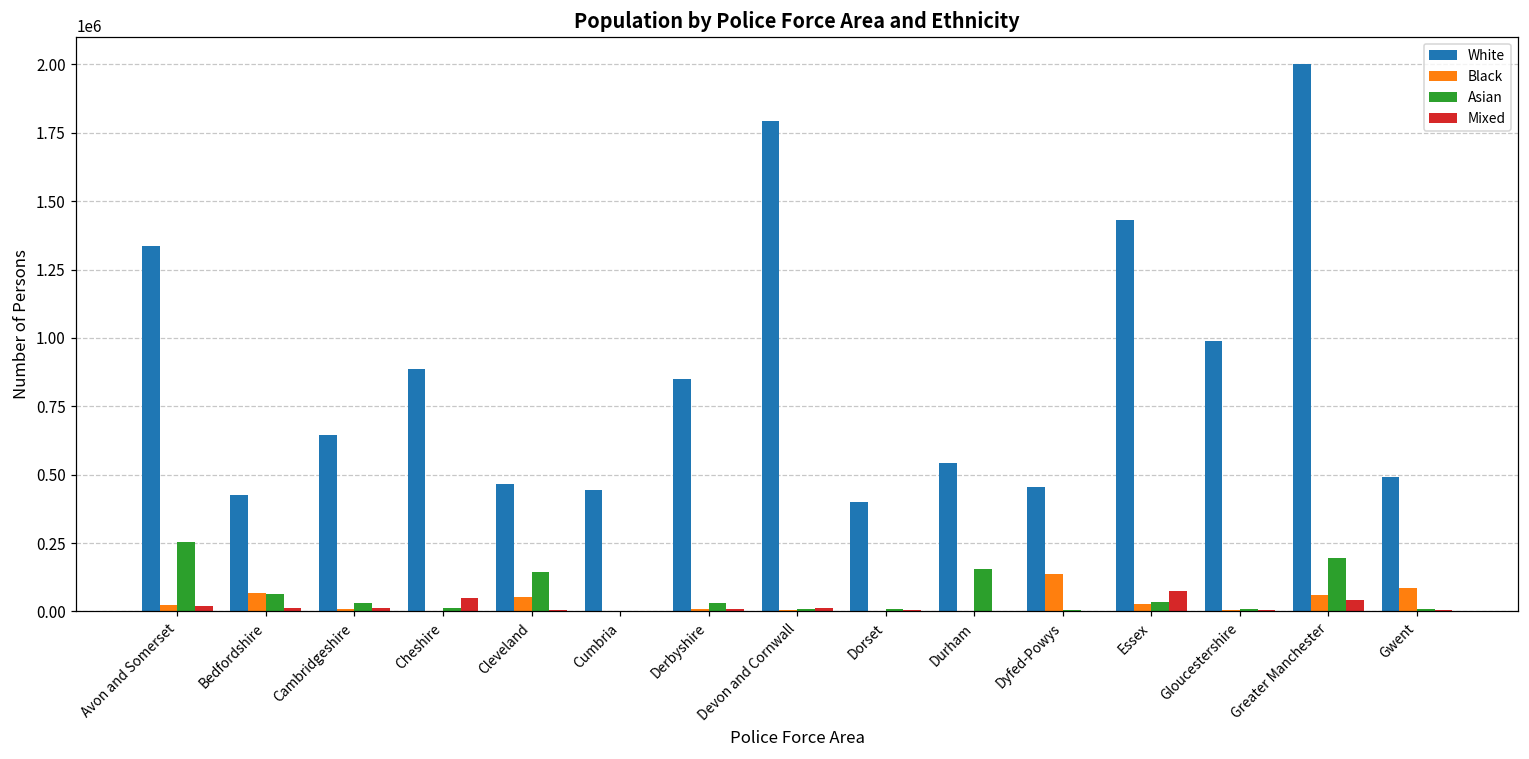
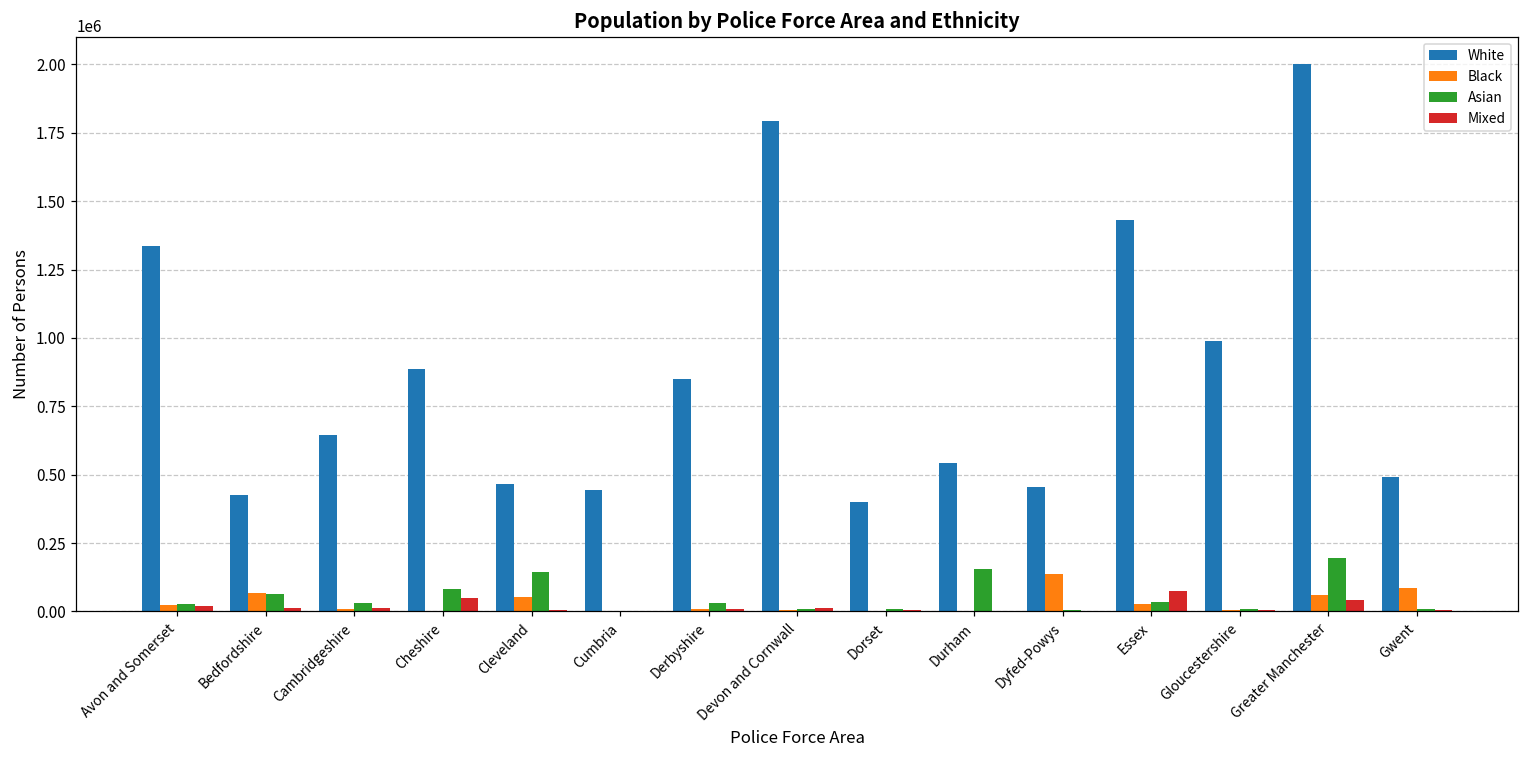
  {
    "White": {
      "Avon and Somerset": 1330000,
      "Bedfordshire": 420000,
      "Cambridgeshire": 650000,
      "Cheshire": 890000,
      "Cleveland": 470000,
      "Cumbria": 440000,
      "Derbyshire": 850000,
      "Devon and Cornwall": 1790000,
      "Dorset": 400000,
      "Durham": 540000,
      "Dyfed-Powys": 450000,
      "Essex": 1430000,
      "Gloucestershire": 990000,
      "Greater Manchester": 2000000,
      "Gwent": 490000
    },
    "Black": {
      "Avon and Somerset": 20000,
      "Bedfordshire": 70000,
      "Cleveland": 50000,
      "Dyfed-Powys": 140000,
      "Essex": 30000,
      "Greater Manchester": 60000,
      "Gwent": 90000
    },
    "Asian": {
-     "Avon and Somerset": 250000,
+     "Avon and Somerset": 30000,
      "Bedfordshire": 60000,
      "Cambridgeshire": 30000,
-     "Cheshire": 10000,
+     "Cheshire": 80000,
      "Cleveland": 140000,
      "Derbyshire": 30000,
      "Devon and Cornwall": 10000,
      "Durham": 150000,
      "Essex": 30000,
      "Greater Manchester": 200000
    },
    "Mixed": {
      "Avon and Somerset": 20000,
      "Bedfordshire": 10000,
      "Cambridgeshire": 10000,
      "Cheshire": 50000,
      "Devon and Cornwall": 10000,
      "Essex": 80000,
      "Greater Manchester": 40000
    }
  }
